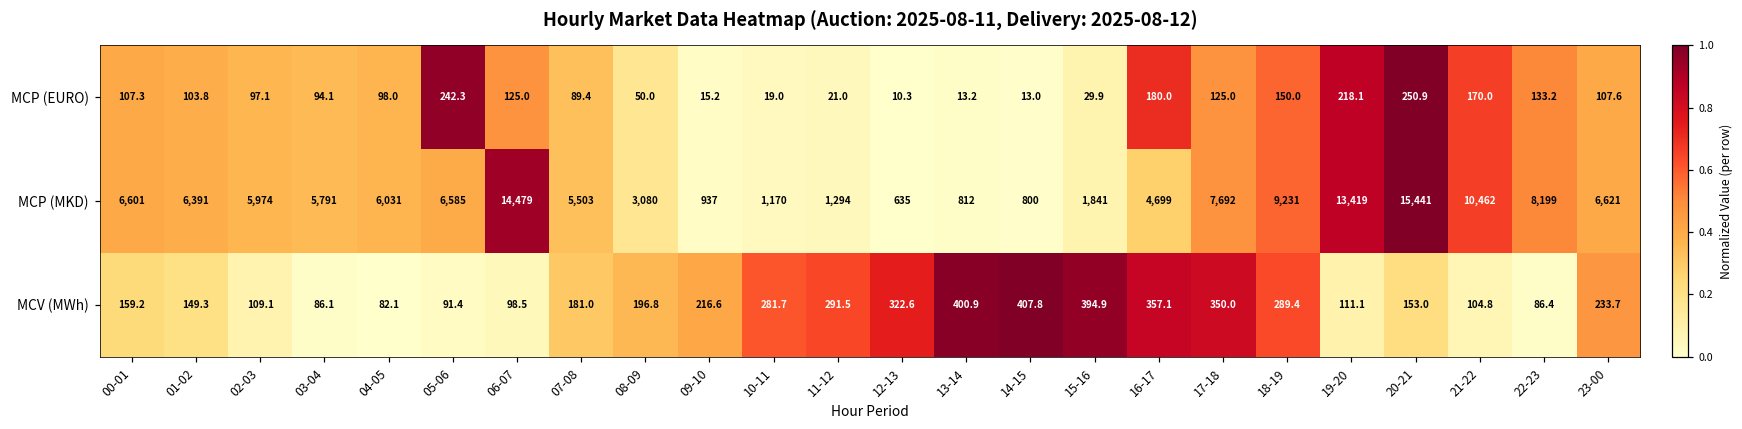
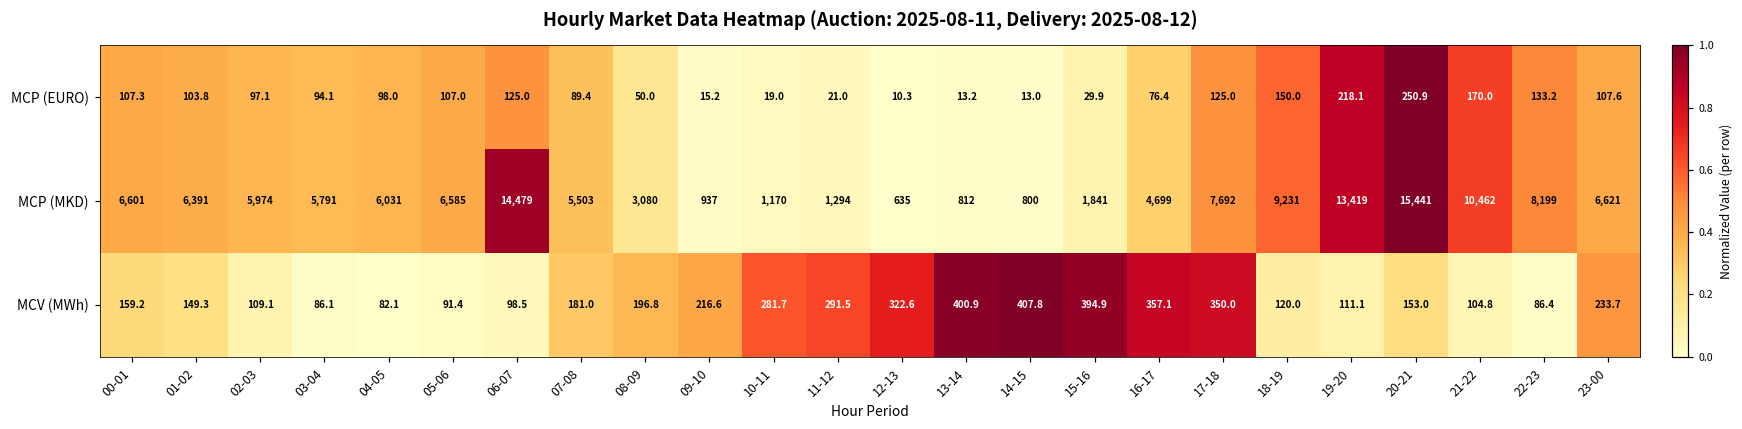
  {
    "MCP (EURO)": {
      "00-01": "107.3",
      "01-02": "103.8",
      "02-03": "97.1",
      "03-04": "94.1",
      "04-05": "98.0",
-     "05-06": "242.3",
+     "05-06": "107.0",
      "06-07": "125.0",
      "07-08": "89.4",
      "08-09": "50.0",
      "09-10": "15.2",
      "10-11": "19.0",
      "11-12": "21.0",
      "12-13": "10.3",
      "13-14": "13.2",
      "14-15": "13.0",
      "15-16": "29.9",
-     "16-17": "180.0",
+     "16-17": "76.4",
      "17-18": "125.0",
      "18-19": "150.0",
      "19-20": "218.1",
      "20-21": "250.9",
      "21-22": "170.0",
      "22-23": "133.2",
      "23-00": "107.6"
    },
    "MCP (MKD)": {
      "00-01": "6,601",
      "01-02": "6,391",
      "02-03": "5,974",
      "03-04": "5,791",
      "04-05": "6,031",
      "05-06": "6,585",
      "06-07": "14,479",
      "07-08": "5,503",
      "08-09": "3,080",
      "09-10": "937",
      "10-11": "1,170",
      "11-12": "1,294",
      "12-13": "635",
      "13-14": "812",
      "14-15": "800",
      "15-16": "1,841",
      "16-17": "4,699",
      "17-18": "7,692",
      "18-19": "9,231",
      "19-20": "13,419",
      "20-21": "15,441",
      "21-22": "10,462",
      "22-23": "8,199",
      "23-00": "6,621"
    },
    "MCV (MWh)": {
      "00-01": "159.2",
      "01-02": "149.3",
      "02-03": "109.1",
      "03-04": "86.1",
      "04-05": "82.1",
      "05-06": "91.4",
      "06-07": "98.5",
      "07-08": "181.0",
      "08-09": "196.8",
      "09-10": "216.6",
      "10-11": "281.7",
      "11-12": "291.5",
      "12-13": "322.6",
      "13-14": "400.9",
      "14-15": "407.8",
      "15-16": "394.9",
      "16-17": "357.1",
      "17-18": "350.0",
-     "18-19": "289.4",
+     "18-19": "120.0",
      "19-20": "111.1",
      "20-21": "153.0",
      "21-22": "104.8",
      "22-23": "86.4",
      "23-00": "233.7"
    }
  }
